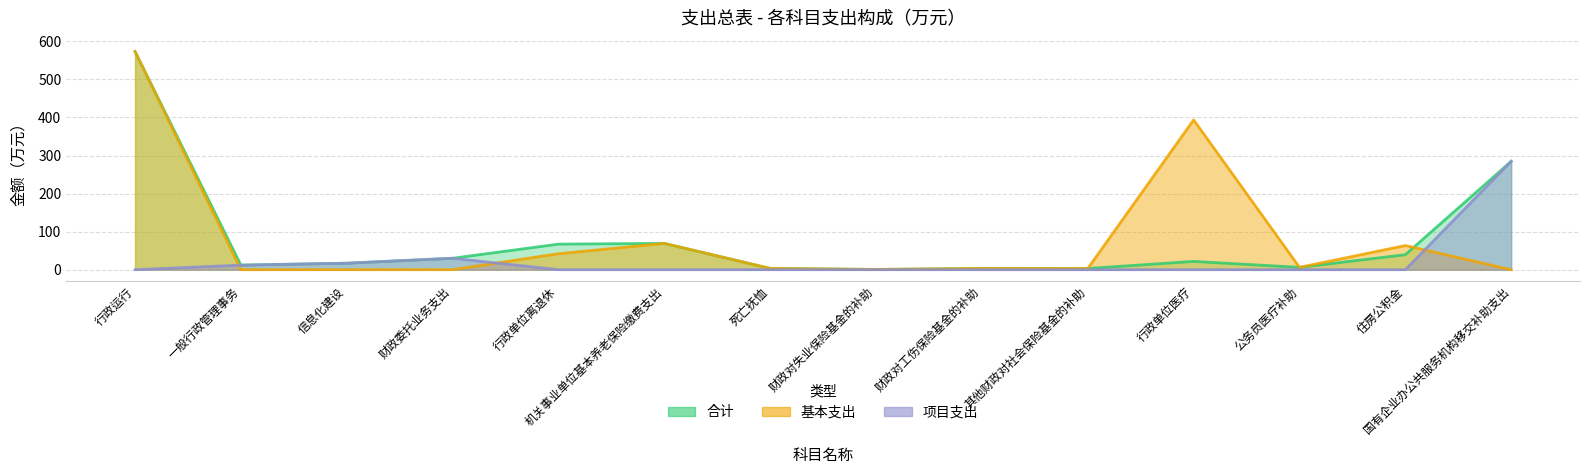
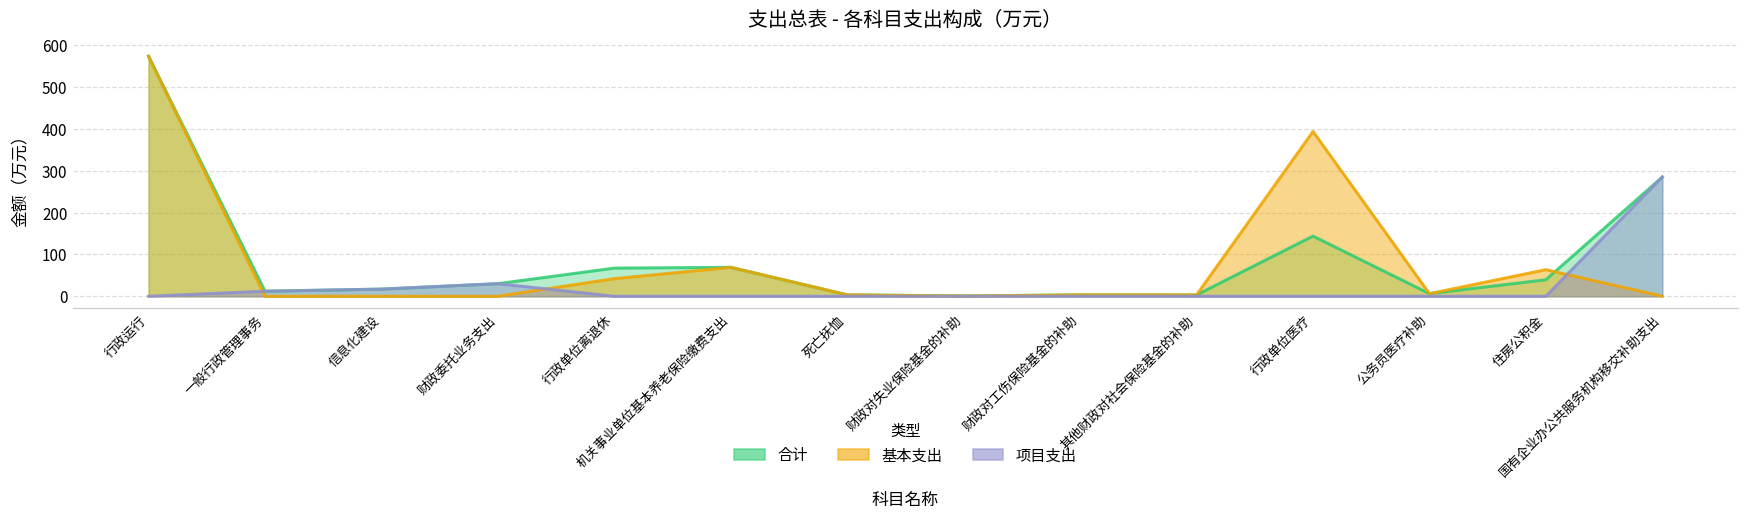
  {
    "合计": {
      "行政单位离退休": 70,
-     "行政单位医疗": 20,
+     "行政单位医疗": 140,
      "住房公积金": 40
    },
    "基本支出": {
      "一般行政管理事务": 0,
      "信息化建设": 0,
      "财政委托业务支出": 0,
      "行政单位离退休": 40,
      "行政单位医疗": 390,
      "住房公积金": 60,
      "国有企业办公共服务机构移交补助支出": 0
    },
    "项目支出": {
      "行政运行": 0,
      "行政单位离退休": 0,
      "机关事业单位基本养老保险缴费支出": 0,
      "行政单位医疗": 0,
      "住房公积金": 0
    }
  }
